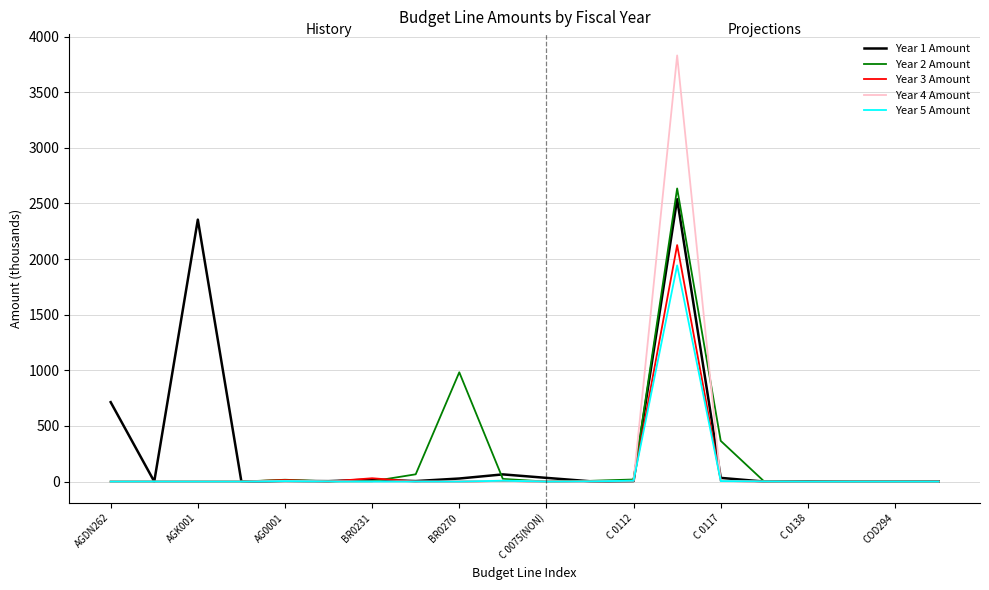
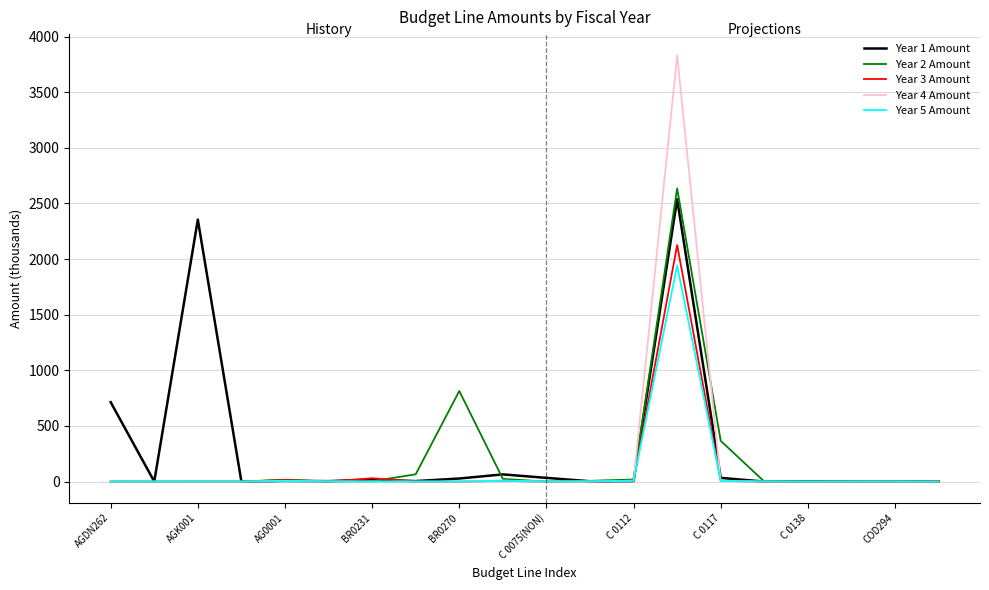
  {
    "Year 1 Amount": {
      "AGDN262": 710,
      "AGK001": 2350,
      "BR0270": 30,
      "C 0075(NON)": 30,
      "C 0117": 30
    },
    "Year 2 Amount": {
-     "BR0270": 980,
+     "BR0270": 810,
      "C 0117": 370
    }
  }
